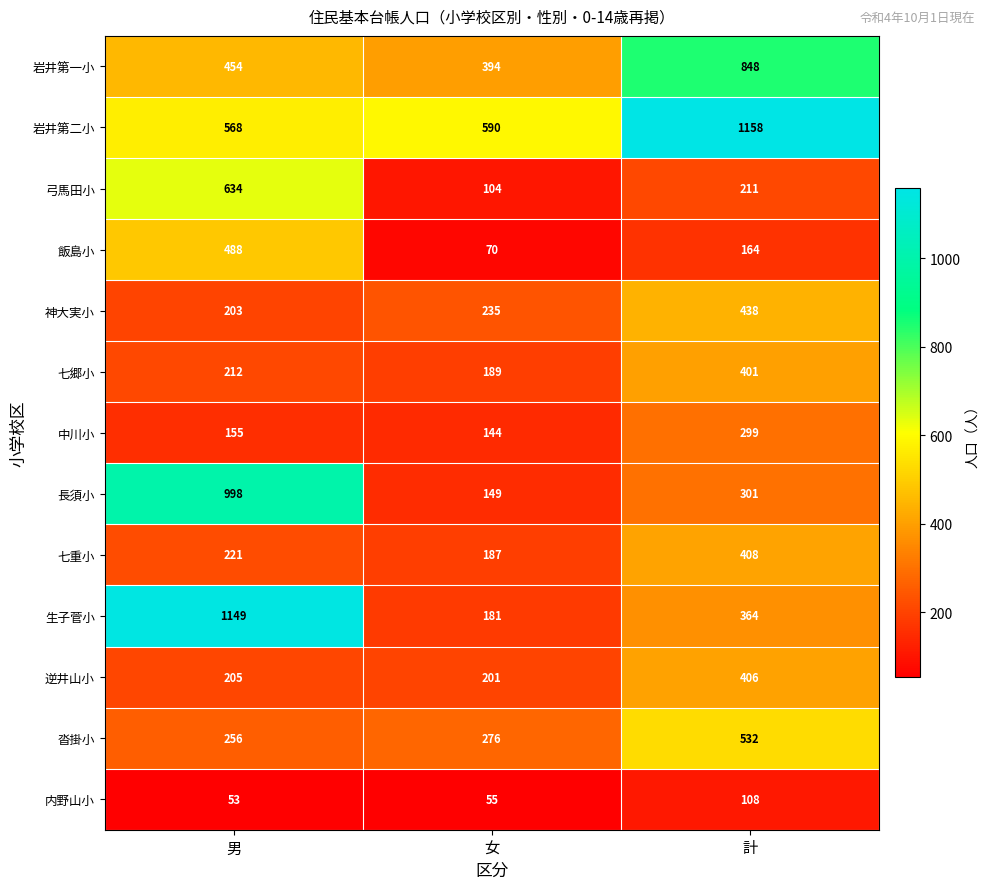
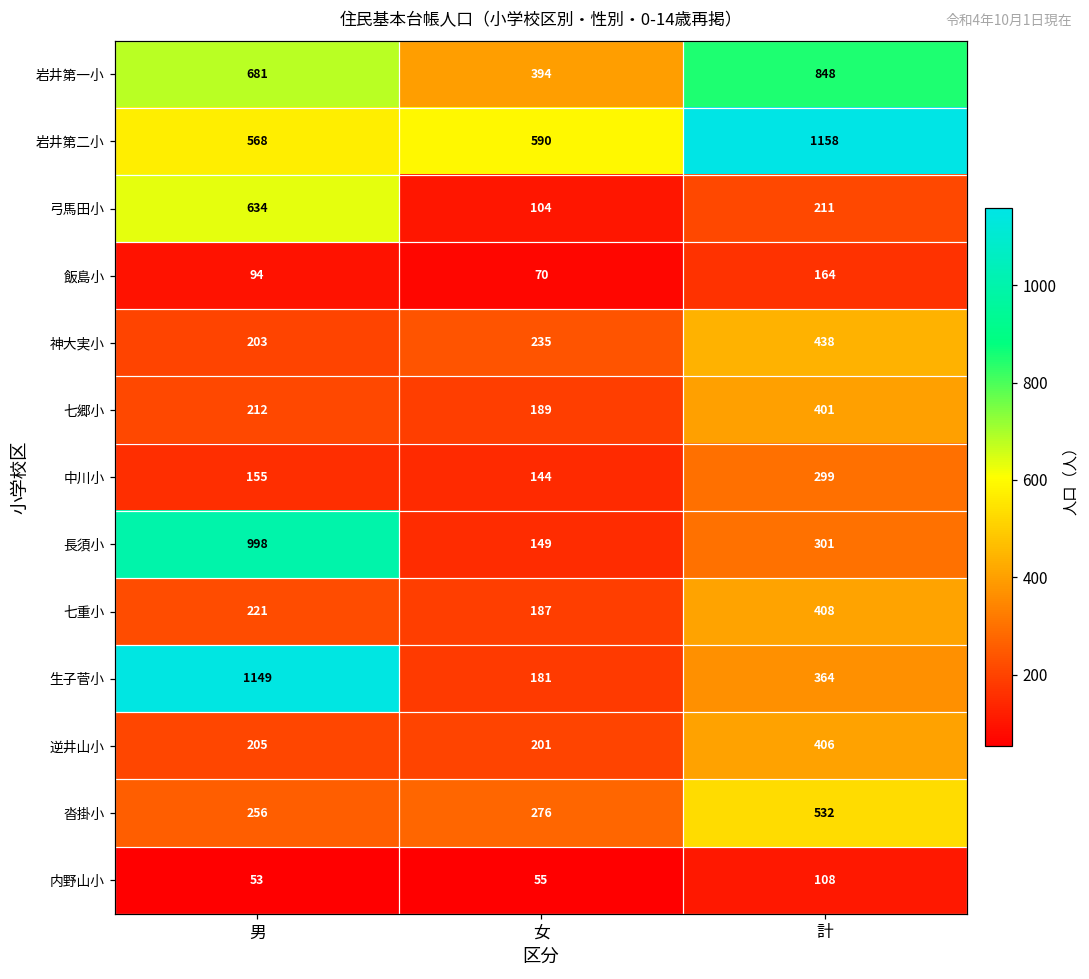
  {
    "岩井第一小": {
-     "男": 454,
+     "男": 681,
      "女": 394,
      "計": 848
    },
    "岩井第二小": {
      "男": 568,
      "女": 590,
      "計": 1158
    },
    "弓馬田小": {
      "男": 634,
      "女": 104,
      "計": 211
    },
    "飯島小": {
-     "男": 488,
+     "男": 94,
      "女": 70,
      "計": 164
    },
    "神大実小": {
      "男": 203,
      "女": 235,
      "計": 438
    },
    "七郷小": {
      "男": 212,
      "女": 189,
      "計": 401
    },
    "中川小": {
      "男": 155,
      "女": 144,
      "計": 299
    },
    "長須小": {
      "男": 998,
      "女": 149,
      "計": 301
    },
    "七重小": {
      "男": 221,
      "女": 187,
      "計": 408
    },
    "生子菅小": {
      "男": 1149,
      "女": 181,
      "計": 364
    },
    "逆井山小": {
      "男": 205,
      "女": 201,
      "計": 406
    },
    "沓掛小": {
      "男": 256,
      "女": 276,
      "計": 532
    },
    "内野山小": {
      "男": 53,
      "女": 55,
      "計": 108
    }
  }
